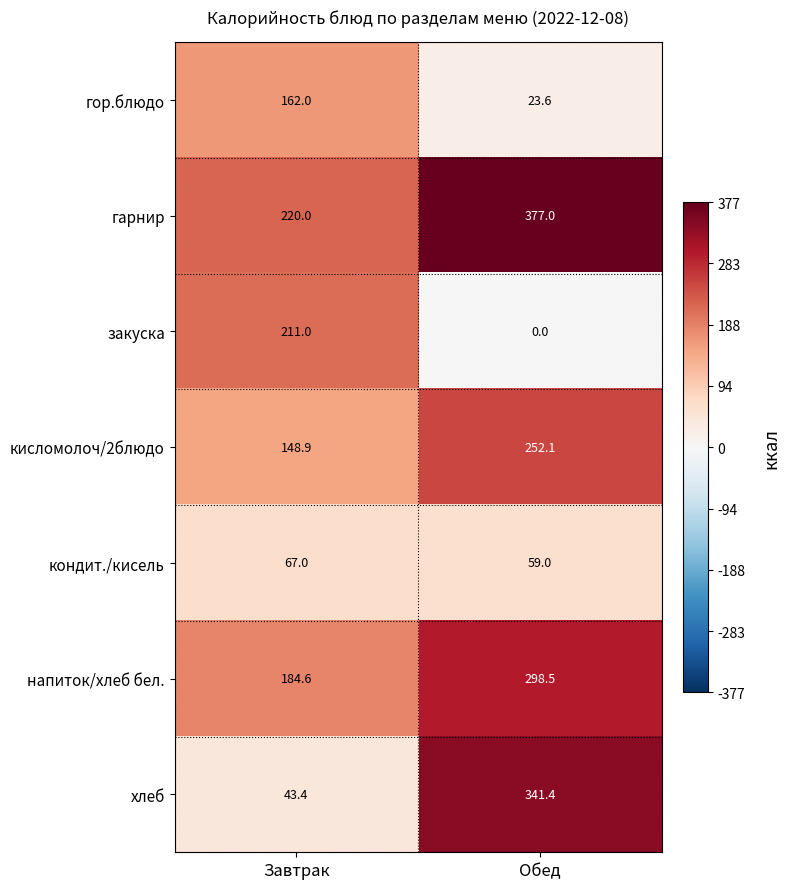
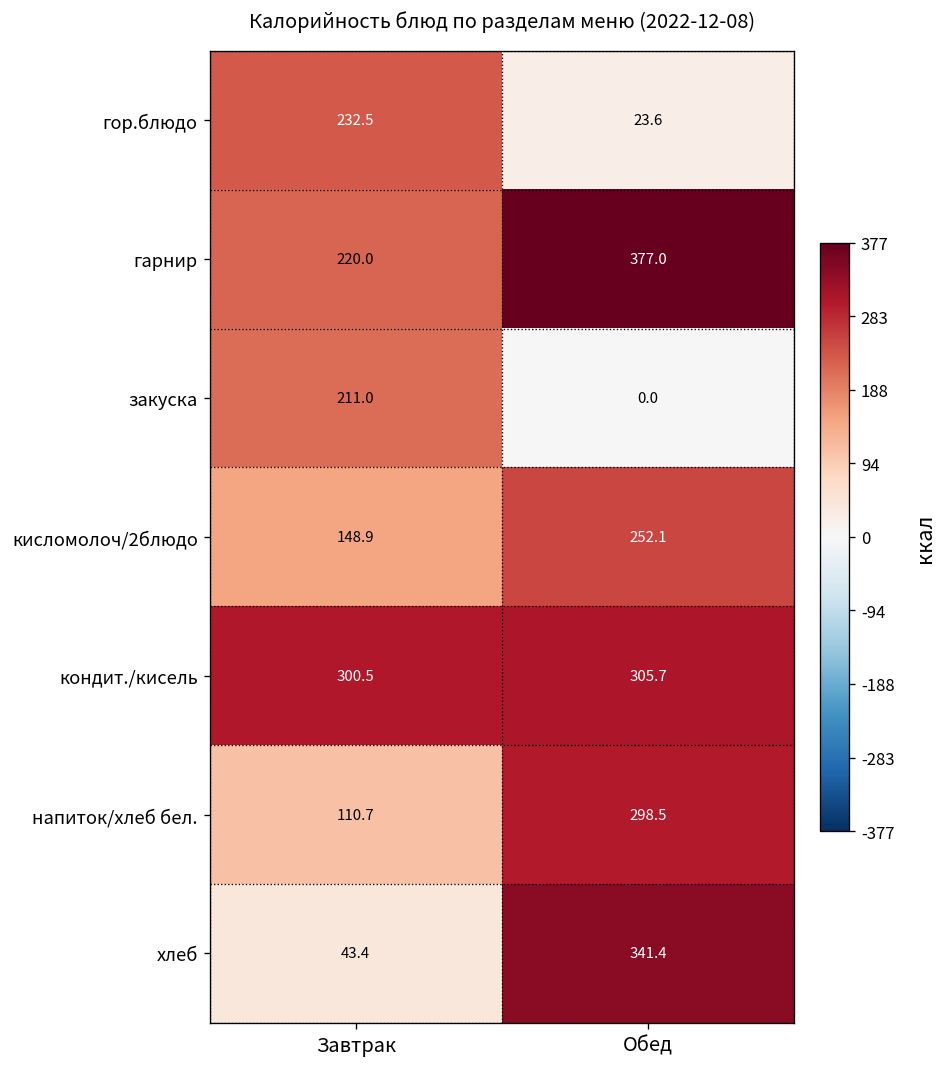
  {
    "гор.блюдо": {
-     "Завтрак": 162.0,
+     "Завтрак": 232.5,
      "Обед": 23.6
    },
    "гарнир": {
      "Завтрак": 220.0,
      "Обед": 377.0
    },
    "закуска": {
      "Завтрак": 211.0,
      "Обед": 0.0
    },
    "кисломолоч/2блюдо": {
      "Завтрак": 148.9,
      "Обед": 252.1
    },
    "кондит./кисель": {
-     "Завтрак": 67.0,
-     "Обед": 59.0
+     "Завтрак": 300.5,
+     "Обед": 305.7
    },
    "напиток/хлеб бел.": {
-     "Завтрак": 184.6,
+     "Завтрак": 110.7,
      "Обед": 298.5
    },
    "хлеб": {
      "Завтрак": 43.4,
      "Обед": 341.4
    }
  }
